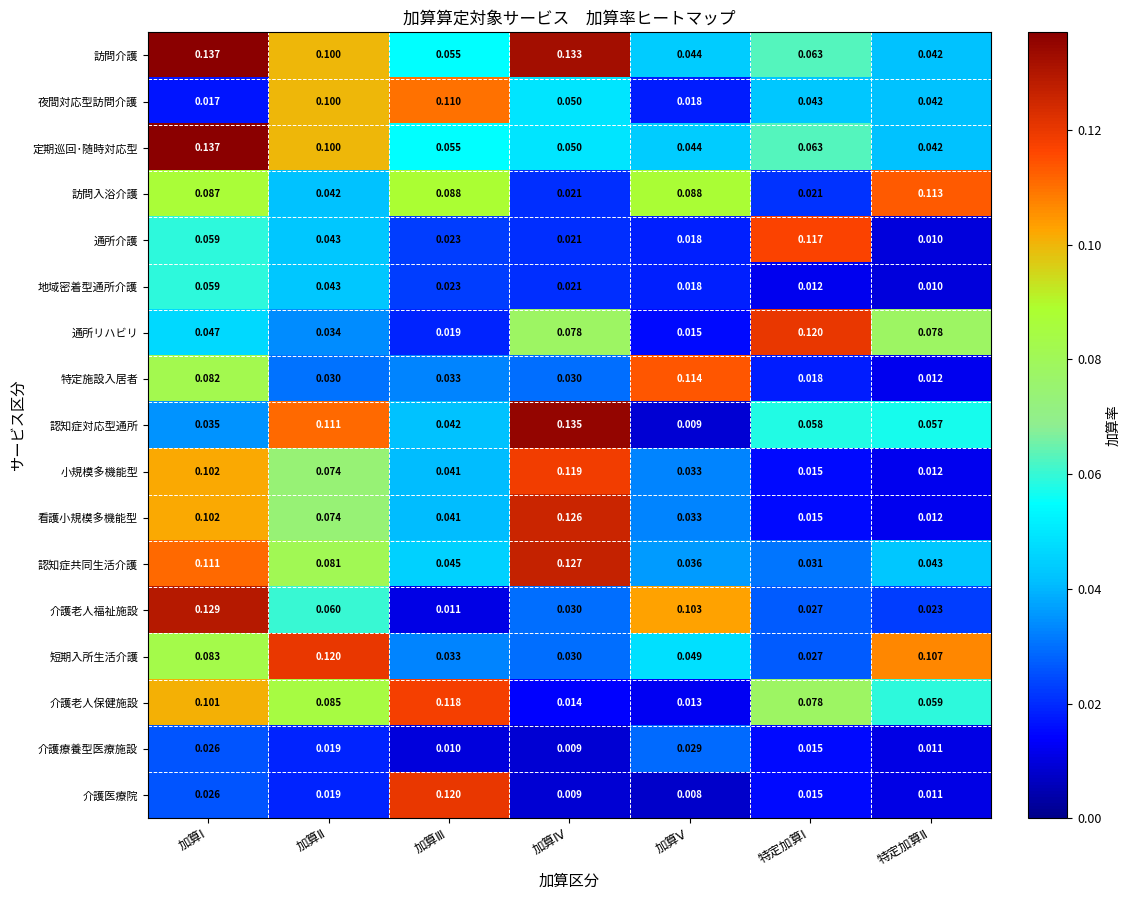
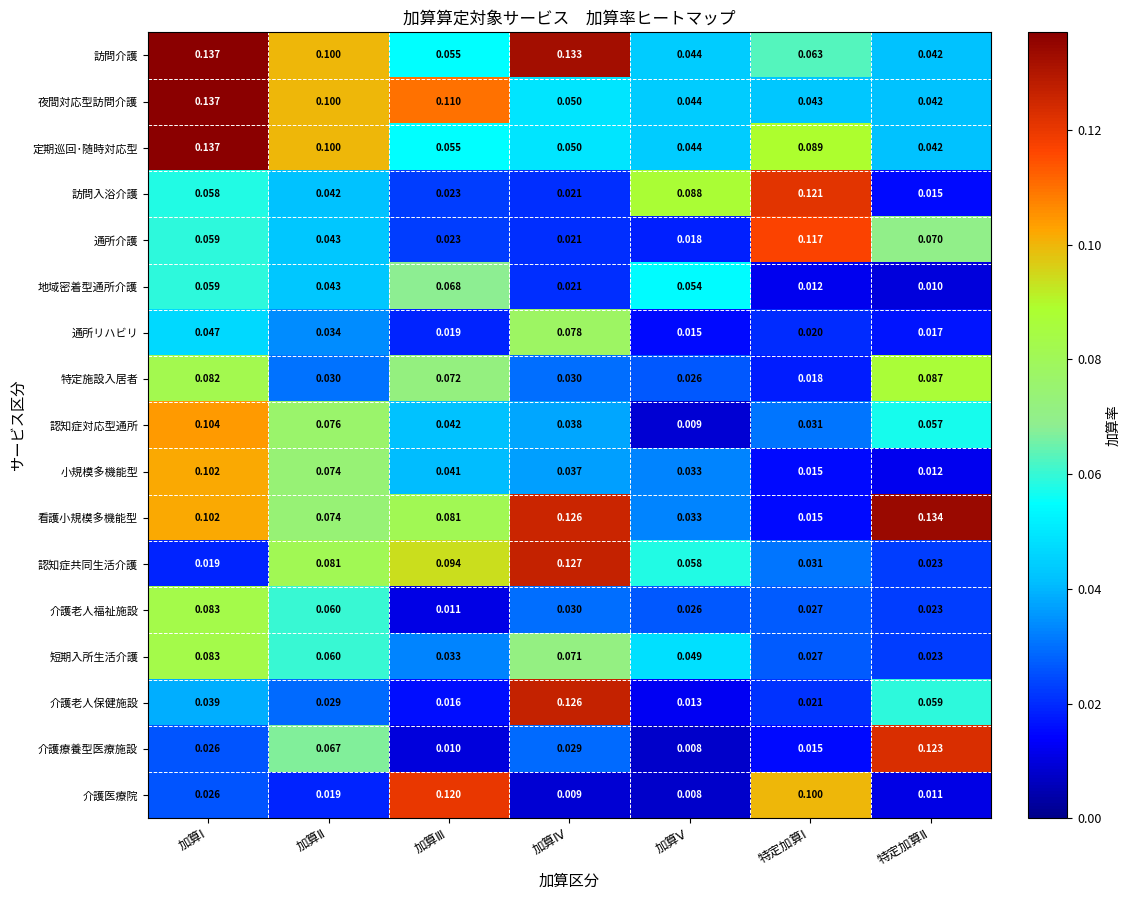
  {
    "訪問介護": {
      "加算Ⅰ": 0.137,
      "加算Ⅱ": 0.100,
      "加算Ⅲ": 0.055,
      "加算Ⅳ": 0.133,
      "加算Ⅴ": 0.044,
      "特定加算Ⅰ": 0.063,
      "特定加算Ⅱ": 0.042
    },
    "夜間対応型訪問介護": {
-     "加算Ⅰ": 0.017,
+     "加算Ⅰ": 0.137,
      "加算Ⅱ": 0.100,
      "加算Ⅲ": 0.110,
      "加算Ⅳ": 0.050,
-     "加算Ⅴ": 0.018,
+     "加算Ⅴ": 0.044,
      "特定加算Ⅰ": 0.043,
      "特定加算Ⅱ": 0.042
    },
    "定期巡回･随時対応型": {
      "加算Ⅰ": 0.137,
      "加算Ⅱ": 0.100,
      "加算Ⅲ": 0.055,
      "加算Ⅳ": 0.050,
      "加算Ⅴ": 0.044,
-     "特定加算Ⅰ": 0.063,
+     "特定加算Ⅰ": 0.089,
      "特定加算Ⅱ": 0.042
    },
    "訪問入浴介護": {
-     "加算Ⅰ": 0.087,
+     "加算Ⅰ": 0.058,
      "加算Ⅱ": 0.042,
-     "加算Ⅲ": 0.088,
+     "加算Ⅲ": 0.023,
      "加算Ⅳ": 0.021,
      "加算Ⅴ": 0.088,
-     "特定加算Ⅰ": 0.021,
-     "特定加算Ⅱ": 0.113
+     "特定加算Ⅰ": 0.121,
+     "特定加算Ⅱ": 0.015
    },
    "通所介護": {
      "加算Ⅰ": 0.059,
      "加算Ⅱ": 0.043,
      "加算Ⅲ": 0.023,
      "加算Ⅳ": 0.021,
      "加算Ⅴ": 0.018,
      "特定加算Ⅰ": 0.117,
-     "特定加算Ⅱ": 0.010
+     "特定加算Ⅱ": 0.070
    },
    "地域密着型通所介護": {
      "加算Ⅰ": 0.059,
      "加算Ⅱ": 0.043,
-     "加算Ⅲ": 0.023,
+     "加算Ⅲ": 0.068,
      "加算Ⅳ": 0.021,
-     "加算Ⅴ": 0.018,
+     "加算Ⅴ": 0.054,
      "特定加算Ⅰ": 0.012,
      "特定加算Ⅱ": 0.010
    },
    "通所リハビリ": {
      "加算Ⅰ": 0.047,
      "加算Ⅱ": 0.034,
      "加算Ⅲ": 0.019,
      "加算Ⅳ": 0.078,
      "加算Ⅴ": 0.015,
-     "特定加算Ⅰ": 0.120,
-     "特定加算Ⅱ": 0.078
+     "特定加算Ⅰ": 0.020,
+     "特定加算Ⅱ": 0.017
    },
    "特定施設入居者": {
      "加算Ⅰ": 0.082,
      "加算Ⅱ": 0.030,
-     "加算Ⅲ": 0.033,
+     "加算Ⅲ": 0.072,
      "加算Ⅳ": 0.030,
-     "加算Ⅴ": 0.114,
+     "加算Ⅴ": 0.026,
      "特定加算Ⅰ": 0.018,
-     "特定加算Ⅱ": 0.012
+     "特定加算Ⅱ": 0.087
    },
    "認知症対応型通所": {
-     "加算Ⅰ": 0.035,
-     "加算Ⅱ": 0.111,
+     "加算Ⅰ": 0.104,
+     "加算Ⅱ": 0.076,
      "加算Ⅲ": 0.042,
-     "加算Ⅳ": 0.135,
+     "加算Ⅳ": 0.038,
      "加算Ⅴ": 0.009,
-     "特定加算Ⅰ": 0.058,
+     "特定加算Ⅰ": 0.031,
      "特定加算Ⅱ": 0.057
    },
    "小規模多機能型": {
      "加算Ⅰ": 0.102,
      "加算Ⅱ": 0.074,
      "加算Ⅲ": 0.041,
-     "加算Ⅳ": 0.119,
+     "加算Ⅳ": 0.037,
      "加算Ⅴ": 0.033,
      "特定加算Ⅰ": 0.015,
      "特定加算Ⅱ": 0.012
    },
    "看護小規模多機能型": {
      "加算Ⅰ": 0.102,
      "加算Ⅱ": 0.074,
-     "加算Ⅲ": 0.041,
+     "加算Ⅲ": 0.081,
      "加算Ⅳ": 0.126,
      "加算Ⅴ": 0.033,
      "特定加算Ⅰ": 0.015,
-     "特定加算Ⅱ": 0.012
+     "特定加算Ⅱ": 0.134
    },
    "認知症共同生活介護": {
-     "加算Ⅰ": 0.111,
+     "加算Ⅰ": 0.019,
      "加算Ⅱ": 0.081,
-     "加算Ⅲ": 0.045,
+     "加算Ⅲ": 0.094,
      "加算Ⅳ": 0.127,
-     "加算Ⅴ": 0.036,
+     "加算Ⅴ": 0.058,
      "特定加算Ⅰ": 0.031,
-     "特定加算Ⅱ": 0.043
+     "特定加算Ⅱ": 0.023
    },
    "介護老人福祉施設": {
-     "加算Ⅰ": 0.129,
+     "加算Ⅰ": 0.083,
      "加算Ⅱ": 0.060,
      "加算Ⅲ": 0.011,
      "加算Ⅳ": 0.030,
-     "加算Ⅴ": 0.103,
+     "加算Ⅴ": 0.026,
      "特定加算Ⅰ": 0.027,
      "特定加算Ⅱ": 0.023
    },
    "短期入所生活介護": {
      "加算Ⅰ": 0.083,
-     "加算Ⅱ": 0.120,
+     "加算Ⅱ": 0.060,
      "加算Ⅲ": 0.033,
-     "加算Ⅳ": 0.030,
+     "加算Ⅳ": 0.071,
      "加算Ⅴ": 0.049,
      "特定加算Ⅰ": 0.027,
-     "特定加算Ⅱ": 0.107
+     "特定加算Ⅱ": 0.023
    },
    "介護老人保健施設": {
-     "加算Ⅰ": 0.101,
-     "加算Ⅱ": 0.085,
-     "加算Ⅲ": 0.118,
-     "加算Ⅳ": 0.014,
+     "加算Ⅰ": 0.039,
+     "加算Ⅱ": 0.029,
+     "加算Ⅲ": 0.016,
+     "加算Ⅳ": 0.126,
      "加算Ⅴ": 0.013,
-     "特定加算Ⅰ": 0.078,
+     "特定加算Ⅰ": 0.021,
      "特定加算Ⅱ": 0.059
    },
    "介護療養型医療施設": {
      "加算Ⅰ": 0.026,
-     "加算Ⅱ": 0.019,
+     "加算Ⅱ": 0.067,
      "加算Ⅲ": 0.010,
-     "加算Ⅳ": 0.009,
-     "加算Ⅴ": 0.029,
+     "加算Ⅳ": 0.029,
+     "加算Ⅴ": 0.008,
      "特定加算Ⅰ": 0.015,
-     "特定加算Ⅱ": 0.011
+     "特定加算Ⅱ": 0.123
    },
    "介護医療院": {
      "加算Ⅰ": 0.026,
      "加算Ⅱ": 0.019,
      "加算Ⅲ": 0.120,
      "加算Ⅳ": 0.009,
      "加算Ⅴ": 0.008,
-     "特定加算Ⅰ": 0.015,
+     "特定加算Ⅰ": 0.100,
      "特定加算Ⅱ": 0.011
    }
  }
